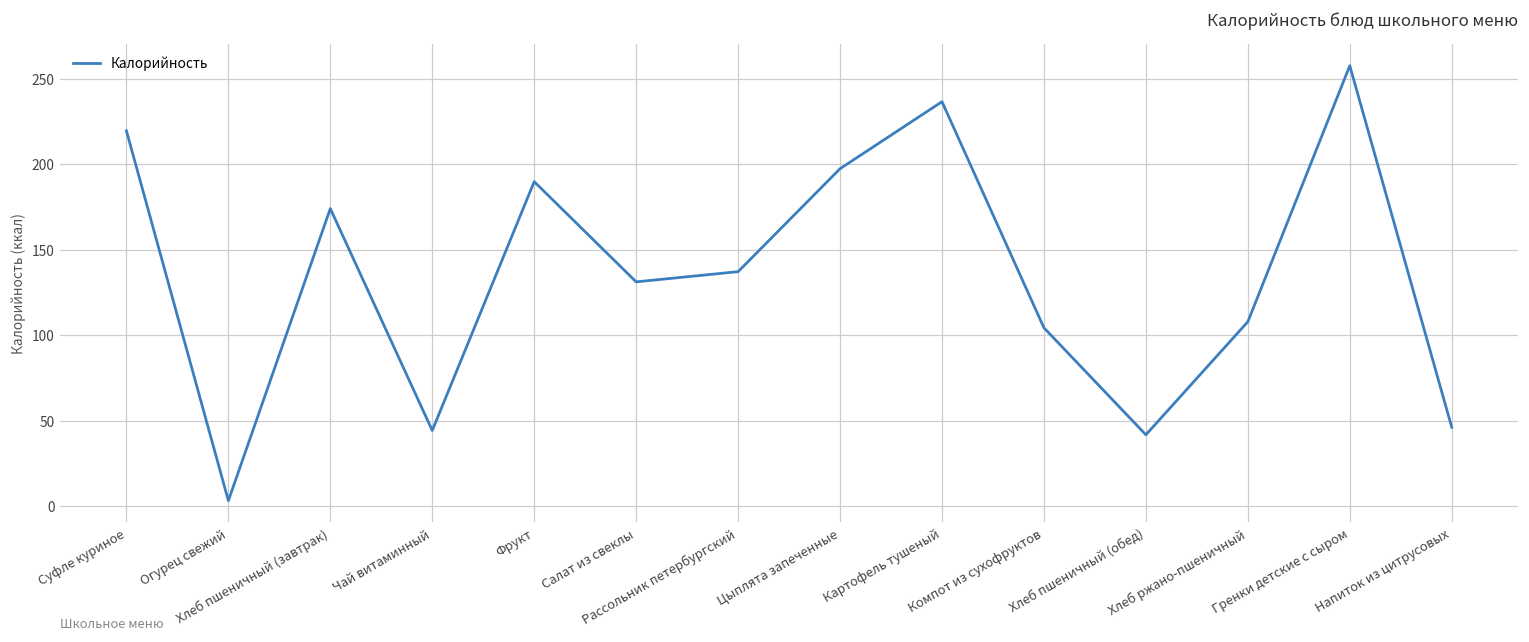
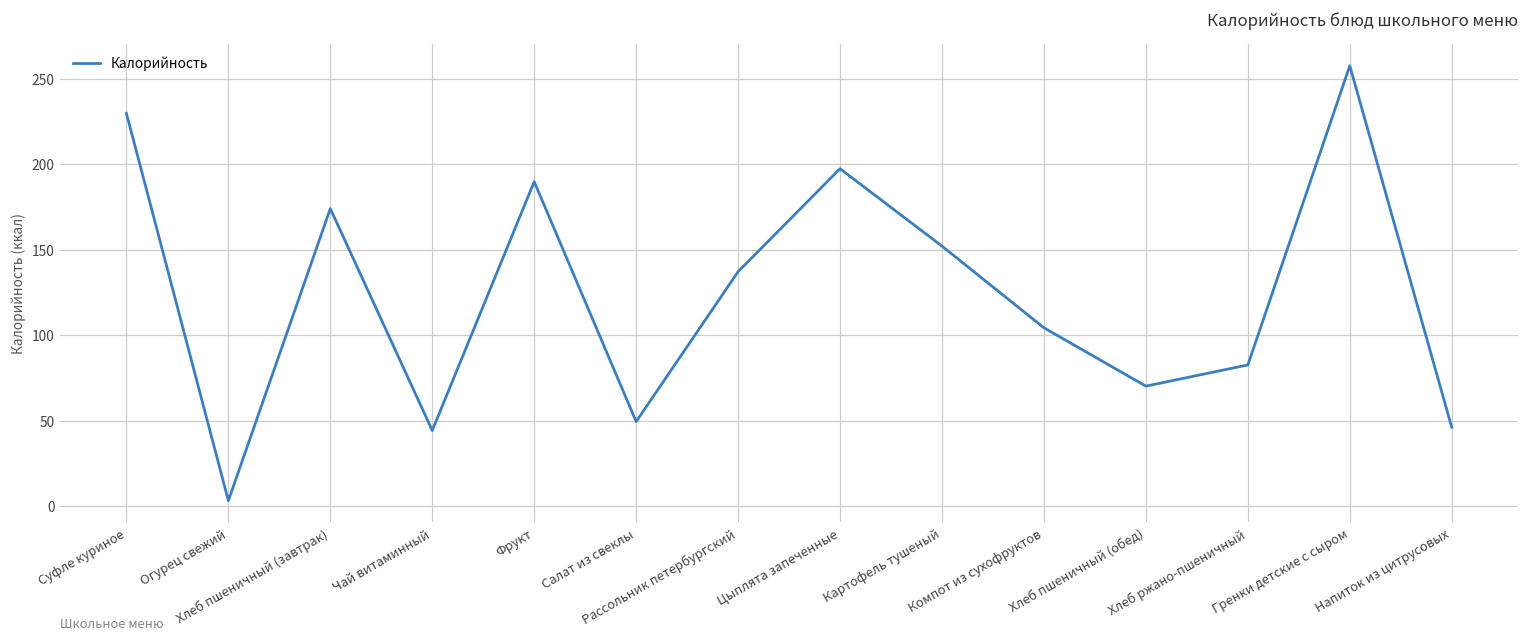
  {
-   "Суфле куриное": 220,
+   "Суфле куриное": 230,
    "Огурец свежий": 3,
    "Хлеб пшеничный (завтрак)": 174,
    "Чай витаминный": 44,
    "Фрукт": 190,
-   "Салат из свеклы": 131,
+   "Салат из свеклы": 50,
    "Рассольник петербургский": 137,
    "Цыплята запеченные": 197,
-   "Картофель тушеный": 237,
+   "Картофель тушеный": 152,
    "Компот из сухофруктов": 104,
-   "Хлеб пшеничный (обед)": 42,
-   "Хлеб ржано-пшеничный": 108,
+   "Хлеб пшеничный (обед)": 70,
+   "Хлеб ржано-пшеничный": 83,
    "Гренки детские с сыром": 258,
    "Напиток из цитрусовых": 46
  }
